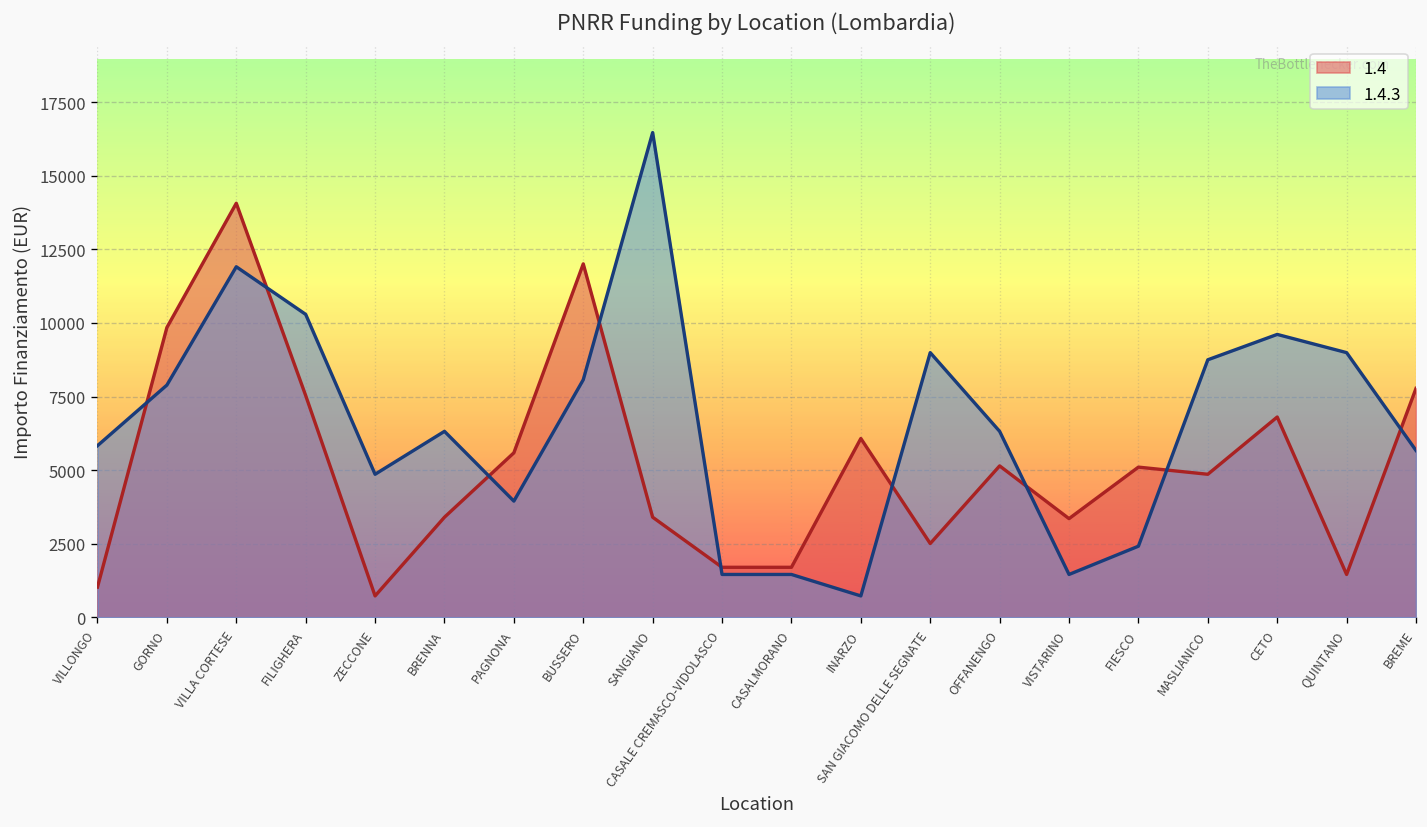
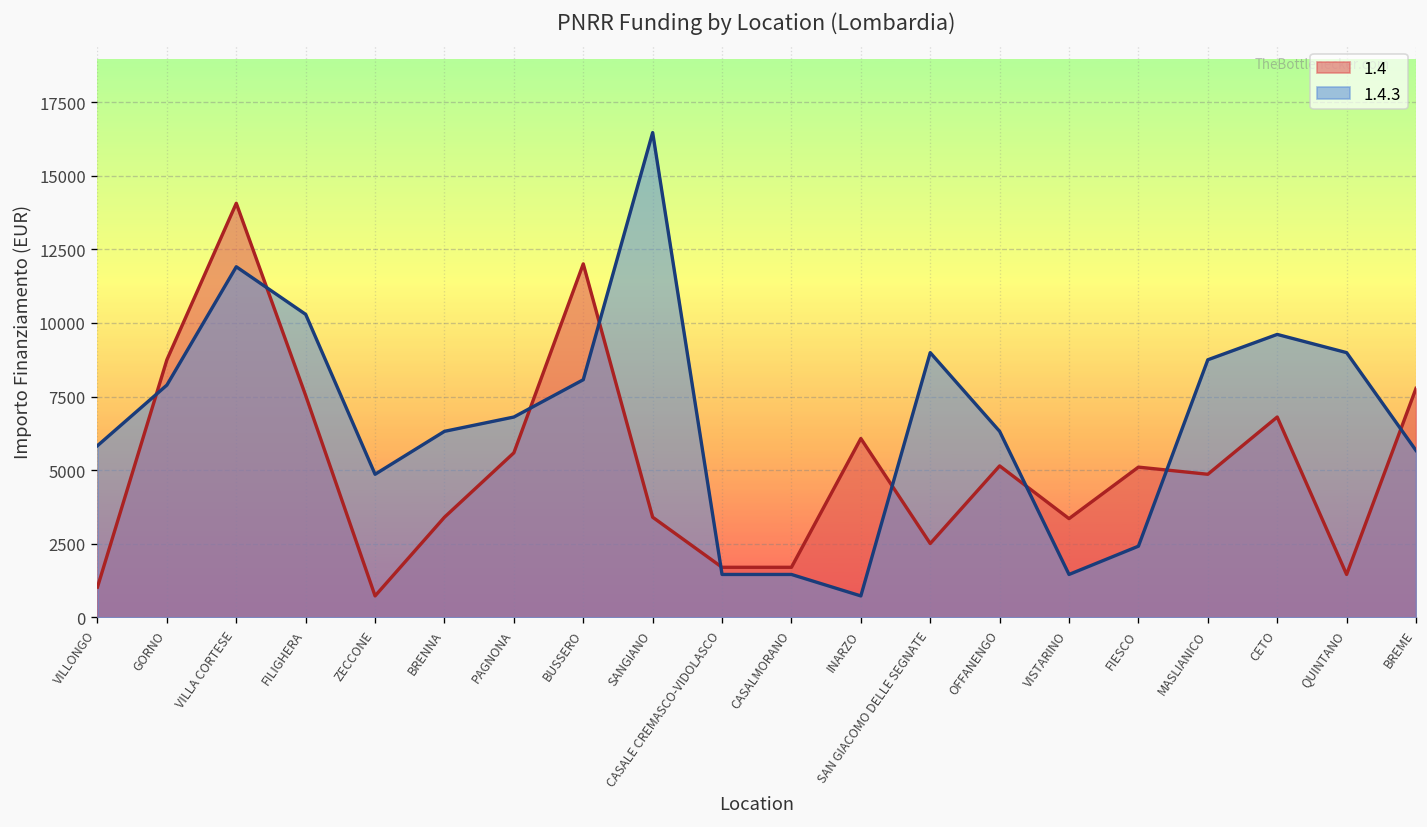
  {
    "1.4": {
      "VILLONGO": 1000,
-     "GORNO": 9800,
+     "GORNO": 8700,
      "VILLA CORTESE": 14100,
      "FILIGHERA": 7500,
      "ZECCONE": 700,
      "BRENNA": 3400,
      "PAGNONA": 5600,
      "BUSSERO": 12000,
      "SANGIANO": 3400,
      "CASALE CREMASCO-VIDOLASCO": 1700,
      "CASALMORANO": 1700,
      "INARZO": 6100,
      "SAN GIACOMO DELLE SEGNATE": 2500,
      "OFFANENGO": 5100,
      "VISTARINO": 3400,
      "FIESCO": 5100,
      "MASLIANICO": 4900,
      "CETO": 6800,
      "QUINTANO": 1500,
      "BREME": 7800
    },
    "1.4.3": {
      "VILLONGO": 5800,
      "GORNO": 7900,
      "VILLA CORTESE": 11900,
      "FILIGHERA": 10300,
      "ZECCONE": 4900,
      "BRENNA": 6300,
-     "PAGNONA": 3900,
+     "PAGNONA": 6800,
      "BUSSERO": 8100,
      "SANGIANO": 16500,
      "CASALE CREMASCO-VIDOLASCO": 1500,
      "CASALMORANO": 1500,
      "INARZO": 700,
      "SAN GIACOMO DELLE SEGNATE": 9000,
      "OFFANENGO": 6300,
      "VISTARINO": 1500,
      "FIESCO": 2400,
      "MASLIANICO": 8700,
      "CETO": 9600,
      "QUINTANO": 9000,
      "BREME": 5700
    }
  }
